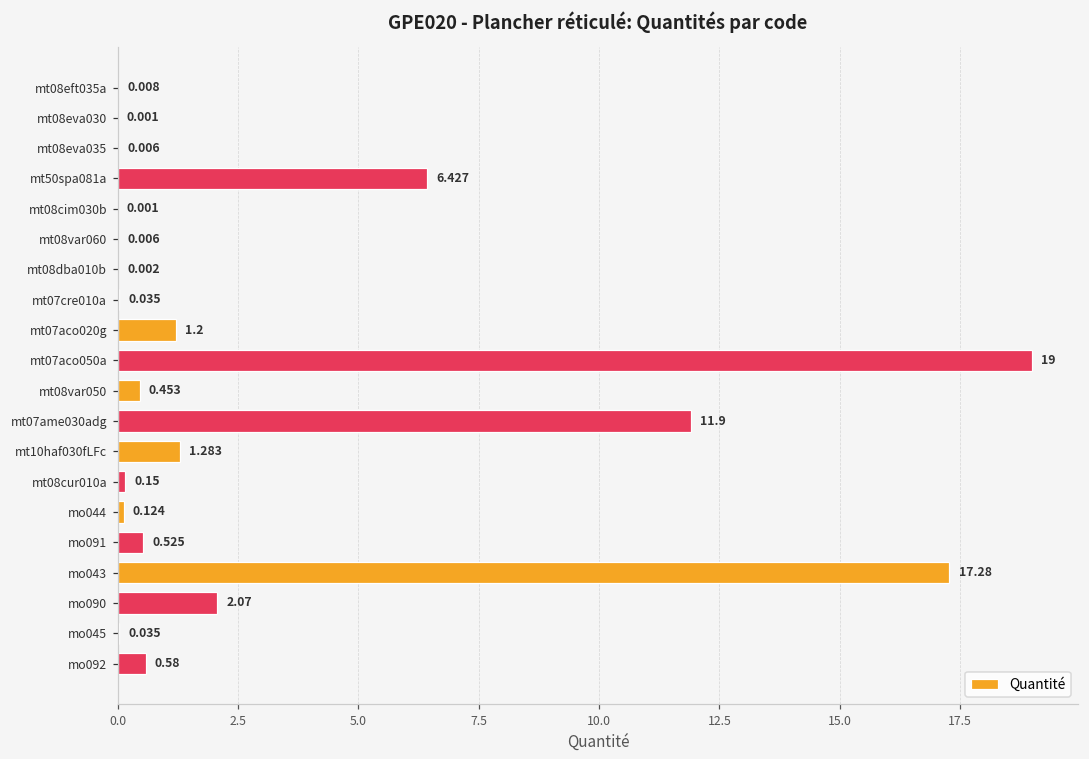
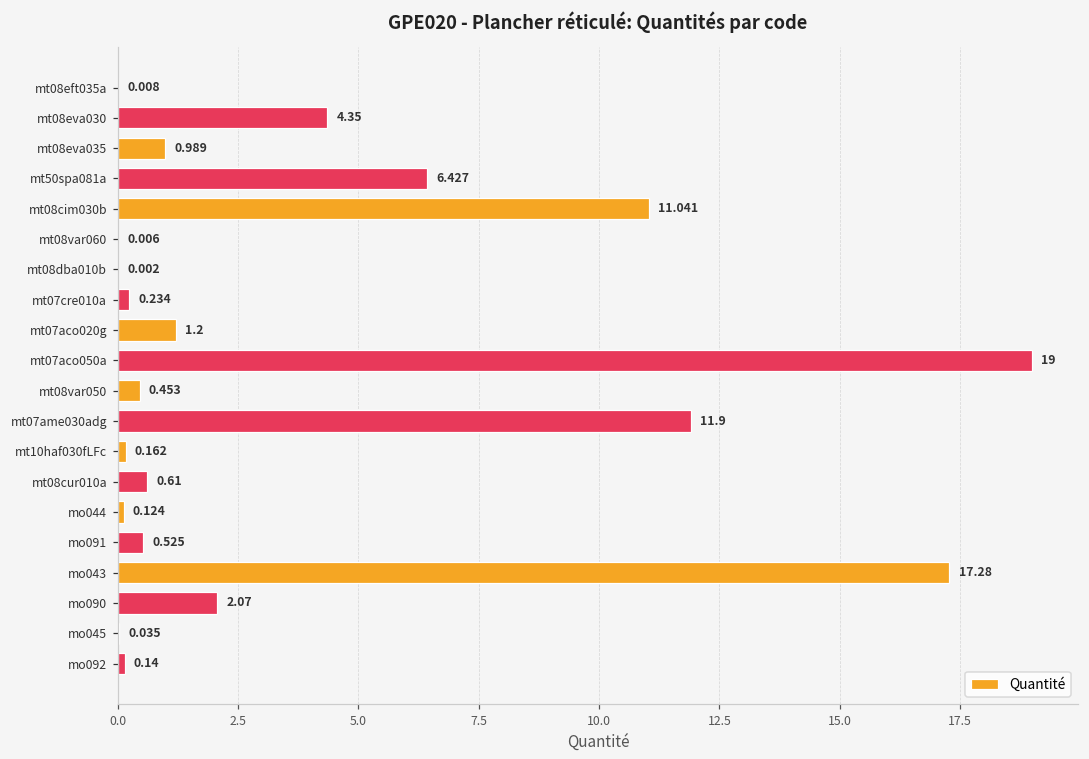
  {
    "mt08eft035a": 0.008,
-   "mt08eva030": 0.001,
-   "mt08eva035": 0.006,
+   "mt08eva030": 4.35,
+   "mt08eva035": 0.989,
    "mt50spa081a": 6.427,
-   "mt08cim030b": 0.001,
+   "mt08cim030b": 11.041,
    "mt08var060": 0.006,
    "mt08dba010b": 0.002,
-   "mt07cre010a": 0.035,
+   "mt07cre010a": 0.234,
    "mt07aco020g": 1.2,
    "mt07aco050a": 19,
    "mt08var050": 0.453,
    "mt07ame030adg": 11.9,
-   "mt10haf030fLFc": 1.283,
-   "mt08cur010a": 0.15,
+   "mt10haf030fLFc": 0.162,
+   "mt08cur010a": 0.61,
    "mo044": 0.124,
    "mo091": 0.525,
    "mo043": 17.28,
    "mo090": 2.07,
    "mo045": 0.035,
-   "mo092": 0.58
+   "mo092": 0.14
  }
